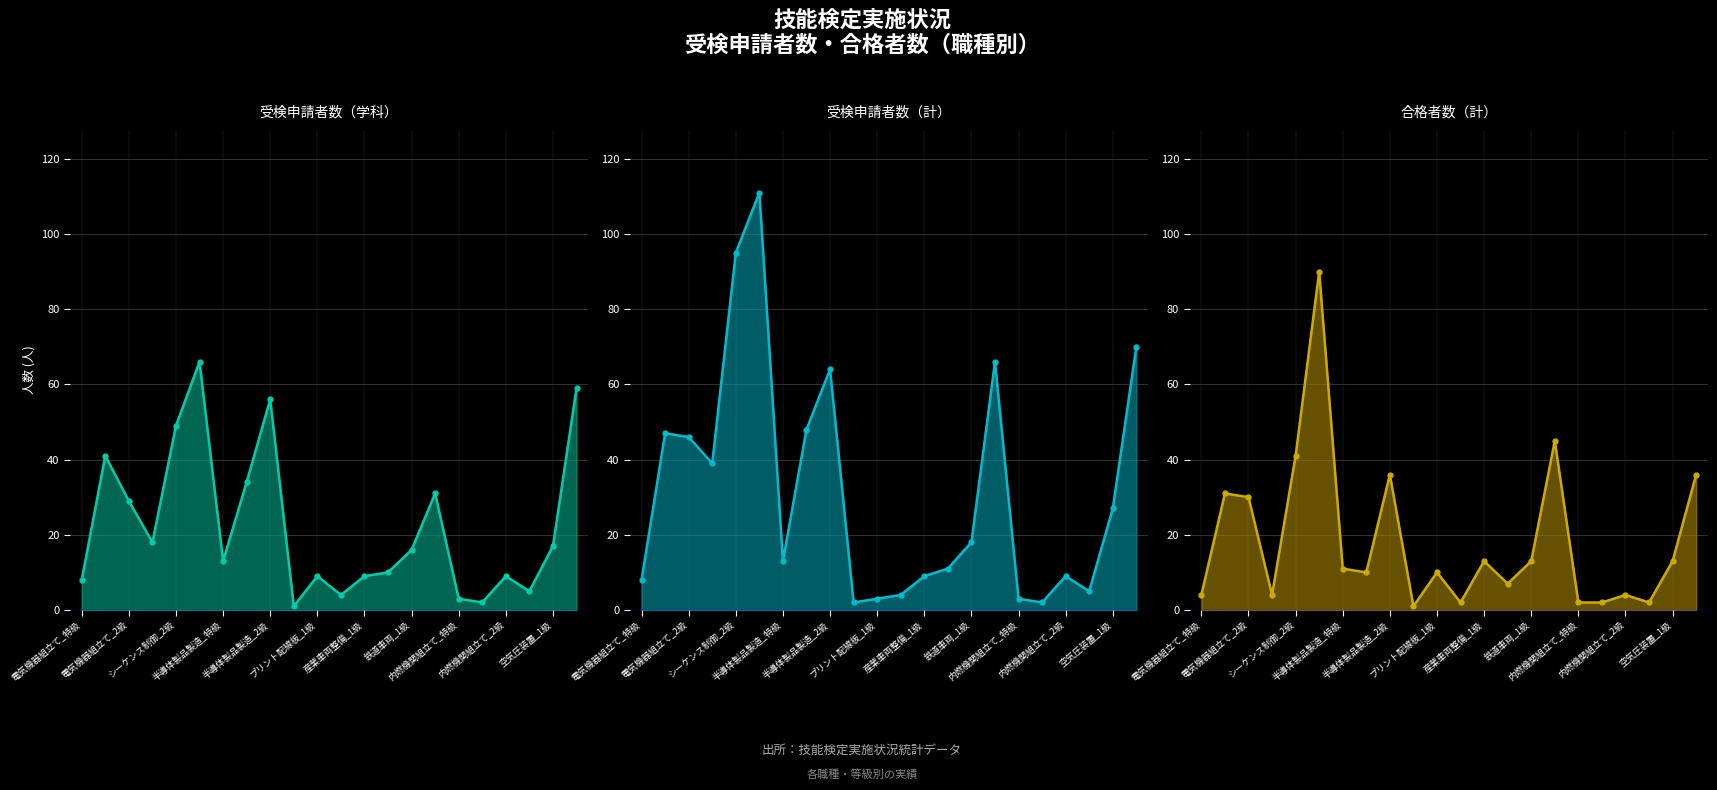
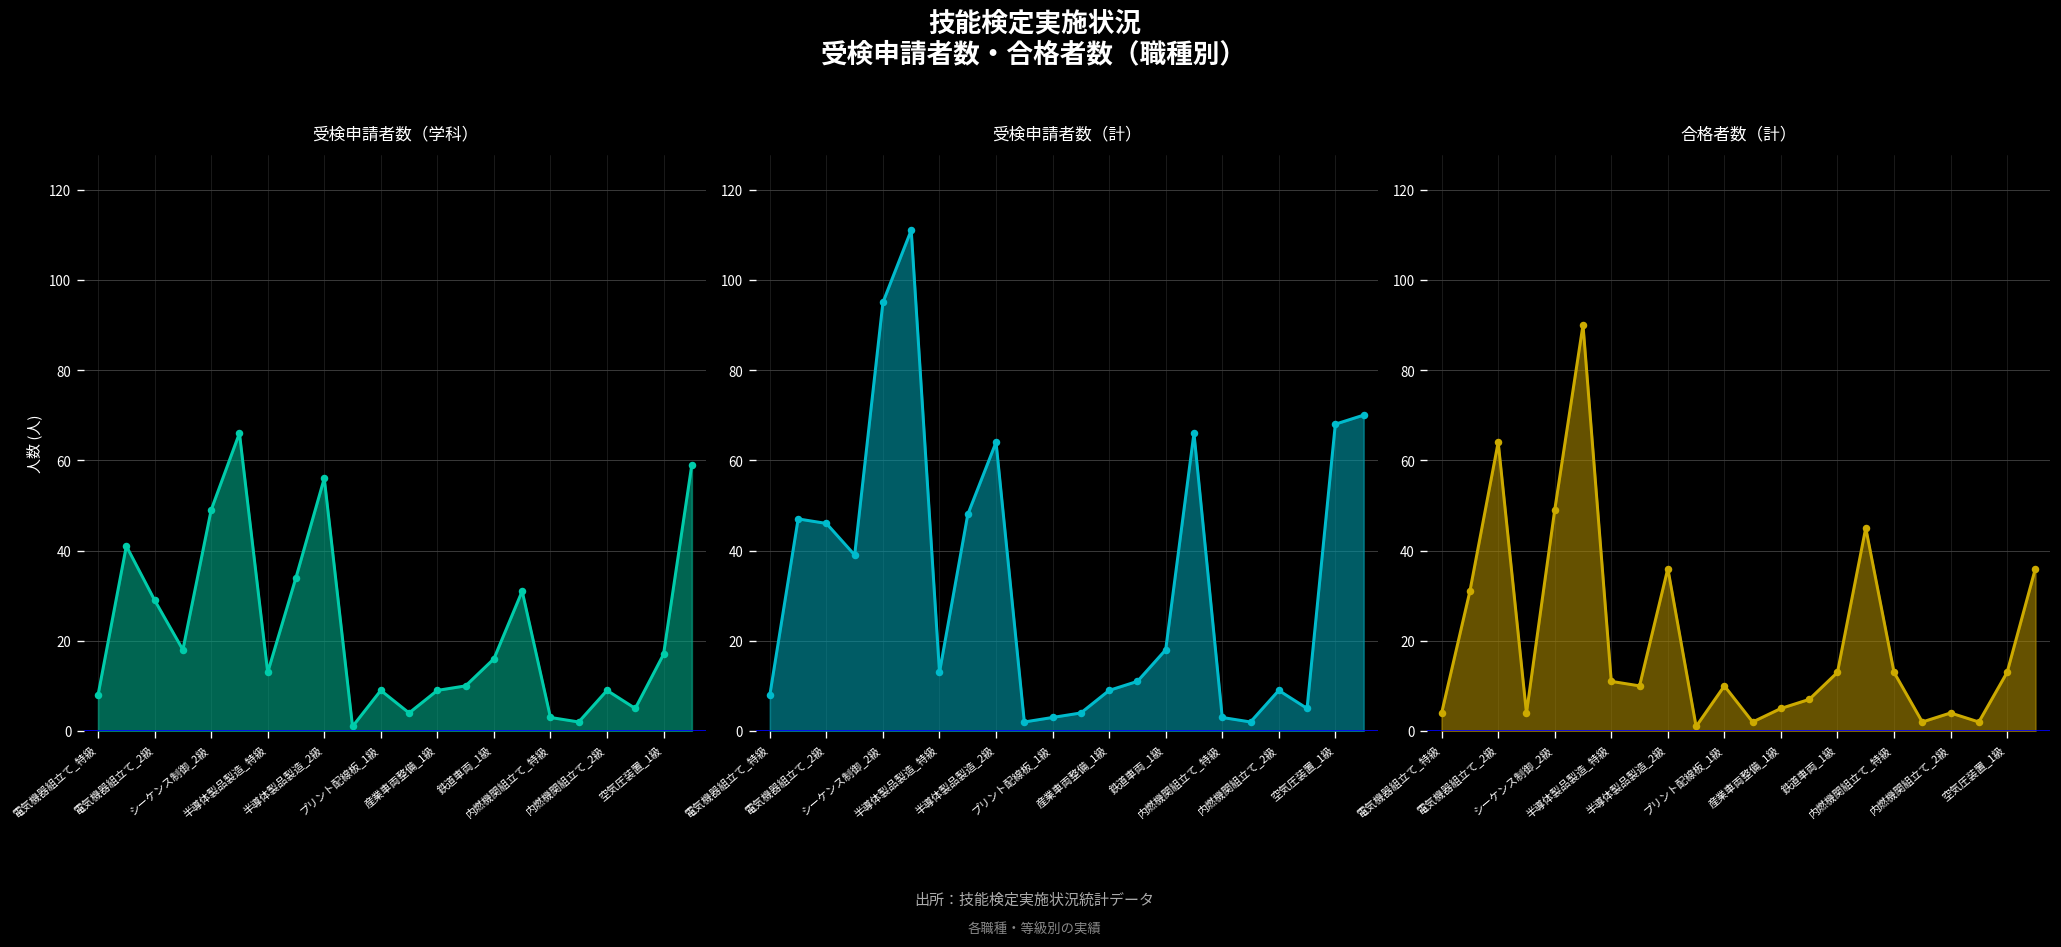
  {
    "受検申請者数（学科）": {
      "電気機器組立て_特級": 8,
      "電気機器組立て_2級": 29,
      "シーケンス制御_2級": 49,
      "半導体製品製造_特級": 13,
      "半導体製品製造_2級": 56,
      "プリント配線板_1級": 9,
      "産業車両整備_1級": 9,
      "鉄道車両_1級": 16,
      "内燃機関組立て_特級": 3,
      "内燃機関組立て_2級": 9,
      "空気圧装置_1級": 17
    },
    "受検申請者数（計）": {
      "電気機器組立て_特級": 8,
      "電気機器組立て_2級": 46,
      "シーケンス制御_2級": 95,
      "半導体製品製造_特級": 13,
      "半導体製品製造_2級": 64,
      "プリント配線板_1級": 3,
      "産業車両整備_1級": 9,
      "鉄道車両_1級": 18,
      "内燃機関組立て_特級": 3,
      "内燃機関組立て_2級": 9,
-     "空気圧装置_1級": 27
+     "空気圧装置_1級": 68
    },
    "合格者数（計）": {
      "電気機器組立て_特級": 4,
-     "電気機器組立て_2級": 30,
-     "シーケンス制御_2級": 41,
+     "電気機器組立て_2級": 64,
+     "シーケンス制御_2級": 49,
      "半導体製品製造_特級": 11,
      "半導体製品製造_2級": 36,
      "プリント配線板_1級": 10,
-     "産業車両整備_1級": 13,
+     "産業車両整備_1級": 5,
      "鉄道車両_1級": 13,
-     "内燃機関組立て_特級": 2,
+     "内燃機関組立て_特級": 13,
      "内燃機関組立て_2級": 4,
      "空気圧装置_1級": 13
    }
  }
